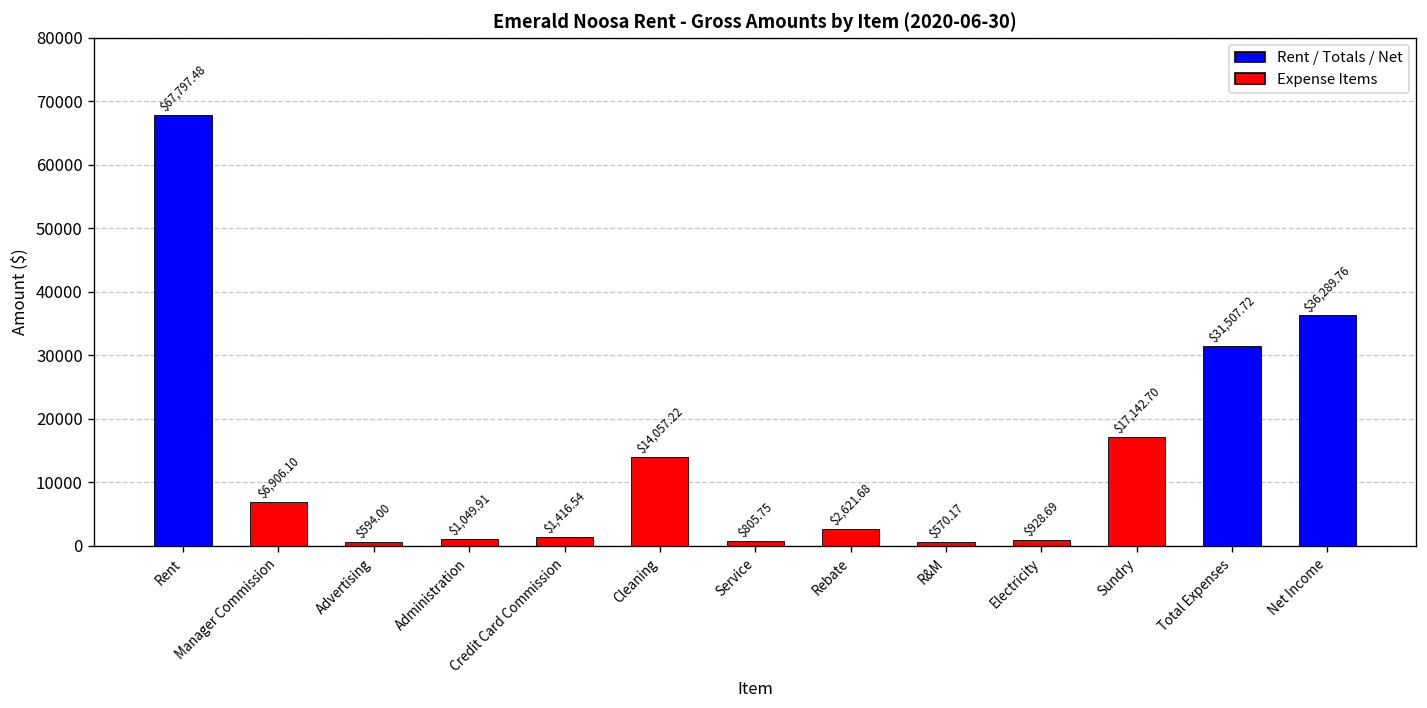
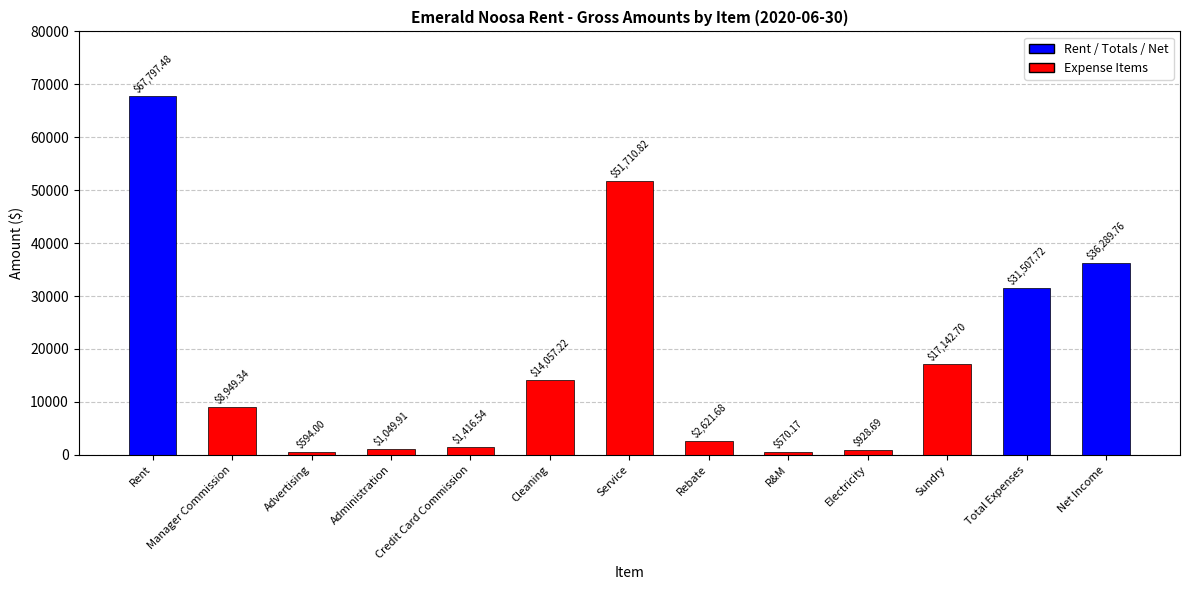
  {
    "Rent": "$67,797.48",
-   "Manager Commission": "$6,906.10",
+   "Manager Commission": "$8,949.34",
    "Advertising": "$594.00",
    "Administration": "$1,049.91",
    "Credit Card Commission": "$1,416.54",
    "Cleaning": "$14,057.22",
-   "Service": "$805.75",
+   "Service": "$51,710.82",
    "Rebate": "$2,621.68",
    "R&M": "$570.17",
    "Electricity": "$928.69",
    "Sundry": "$17,142.70",
    "Total Expenses": "$31,507.72",
    "Net Income": "$36,289.76"
  }
